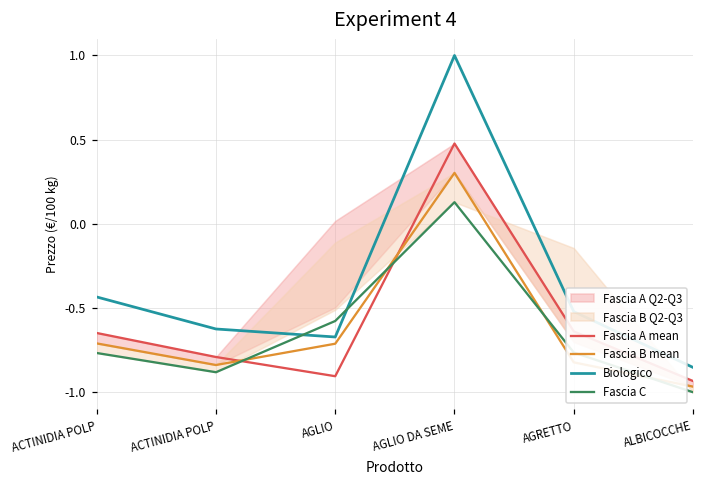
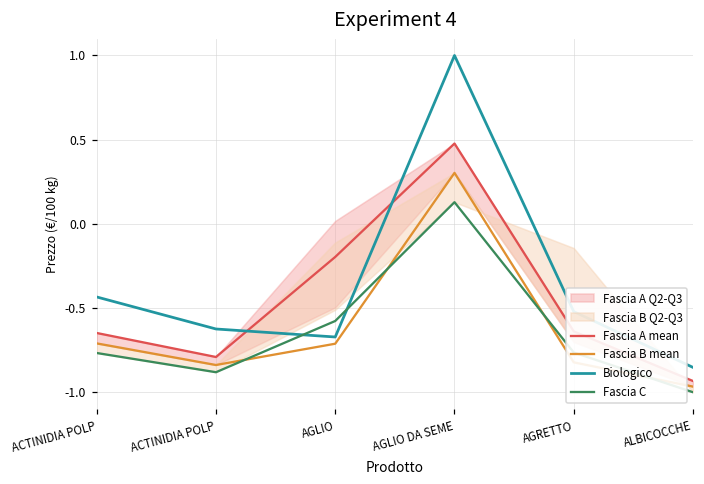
  {
    "Fascia A mean": {
-     "AGLIO": -0.90
+     "AGLIO": -0.20
    },
    "Fascia B mean": {
      "AGLIO": -0.71
    },
    "Biologico": {
      "AGLIO": -0.67,
      "AGLIO DA SEME": 1.00,
      "ALBICOCCHE": -0.85
    },
    "Fascia C": {
      "AGLIO": -0.58,
      "AGLIO DA SEME": 0.13,
      "ALBICOCCHE": -1.00
    }
  }
